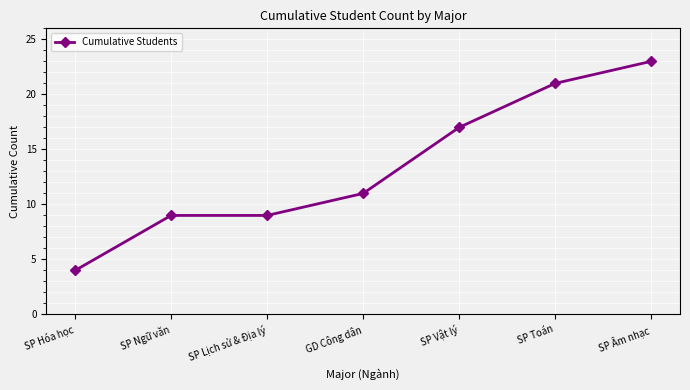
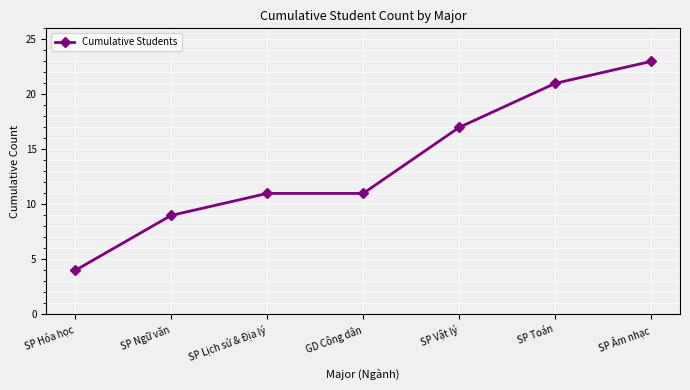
  {
    "SP Hóa học": 4,
    "SP Ngữ văn": 9,
-   "SP Lịch sử & Địa lý": 9,
+   "SP Lịch sử & Địa lý": 11,
    "GD Công dân": 11,
    "SP Vật lý": 17,
    "SP Toán": 21,
    "SP Âm nhạc": 23
  }
